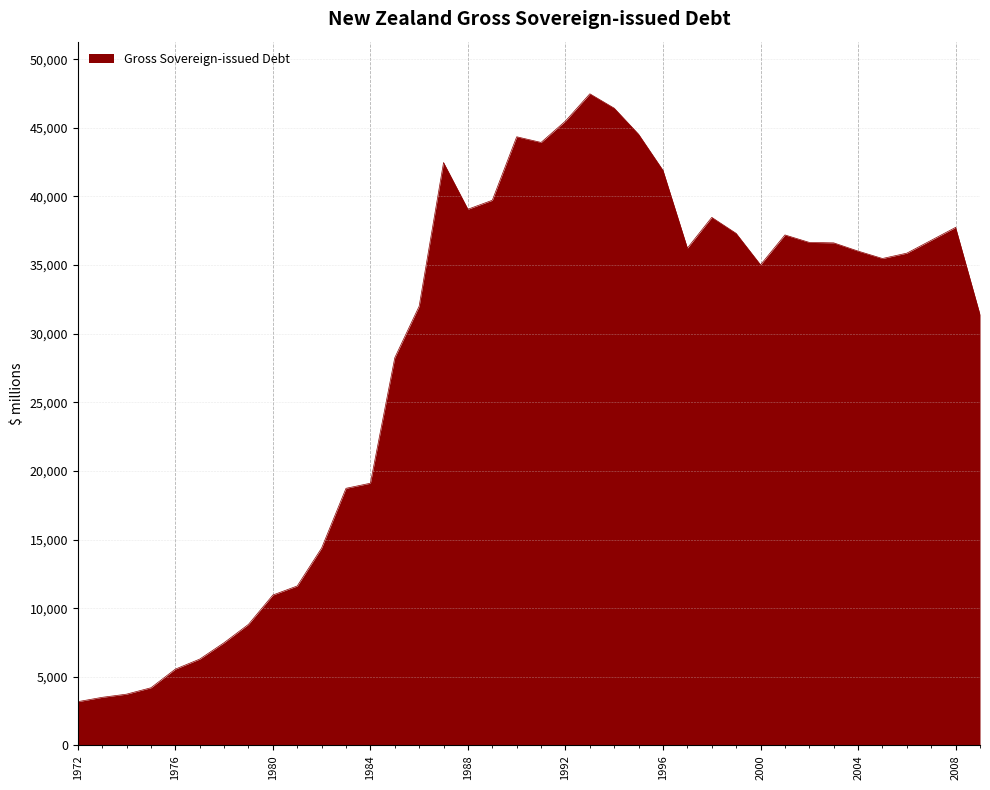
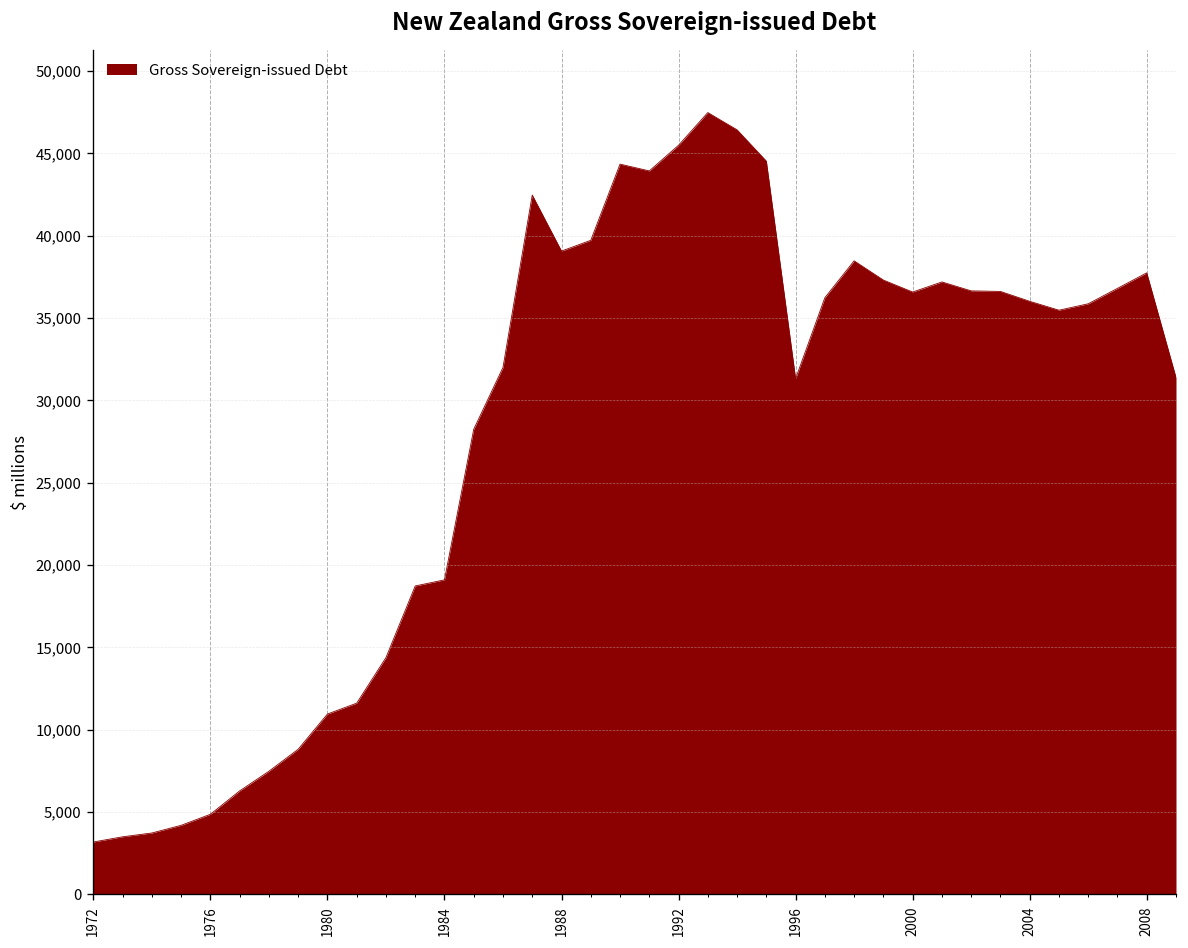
  {
    "1972": "3,200",
-   "1976": "5,600",
+   "1976": "4,900",
    "1980": "11,000",
    "1984": "19,100",
    "1988": "39,100",
    "1992": "45,500",
-   "1996": "41,900",
-   "2000": "35,000",
+   "1996": "31,300",
+   "2000": "36,600",
    "2004": "36,000",
    "2008": "37,700"
  }
